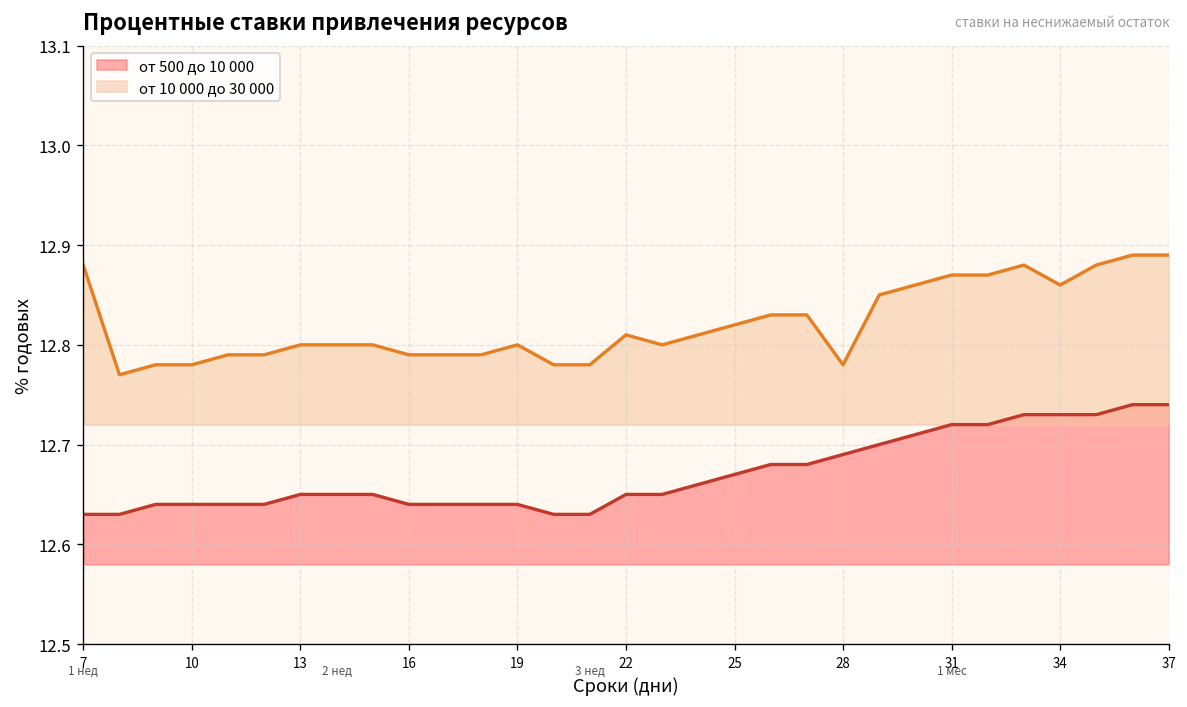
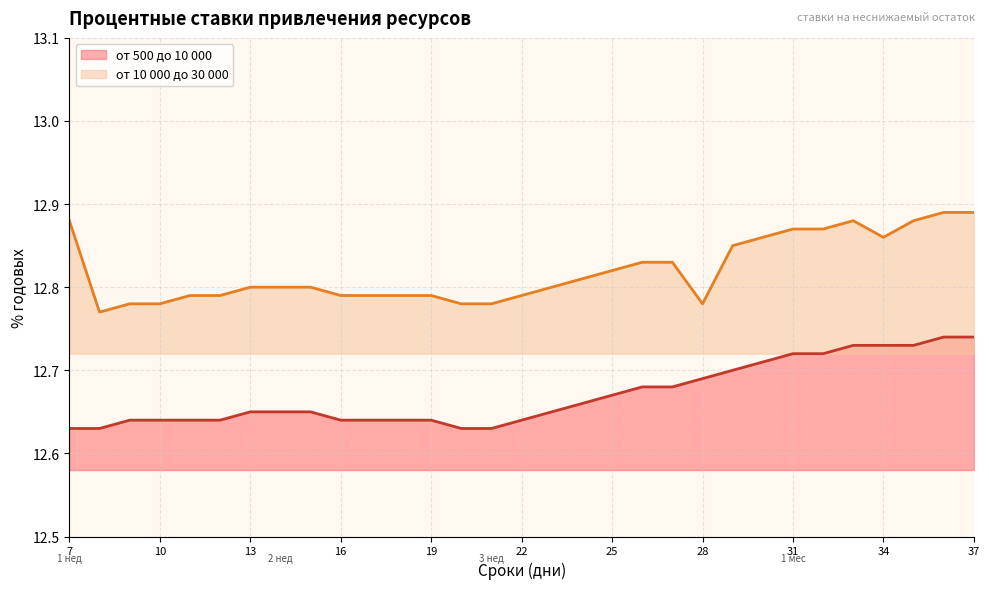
  {
    "от 500 до 10 000": {
      "7": 12.63,
      "10": 12.64,
      "13": 12.65,
      "16": 12.64,
      "19": 12.64,
-     "22": 12.65,
+     "22": 12.64,
      "25": 12.67,
      "28": 12.69,
      "31": 12.72,
      "34": 12.73,
      "37": 12.74
    },
    "от 10 000 до 30 000": {
      "7": 12.88,
      "10": 12.78,
      "13": 12.80,
      "16": 12.79,
-     "19": 12.80,
-     "22": 12.81,
+     "19": 12.79,
+     "22": 12.79,
      "25": 12.82,
      "28": 12.78,
      "31": 12.87,
      "34": 12.86,
      "37": 12.89
    }
  }
